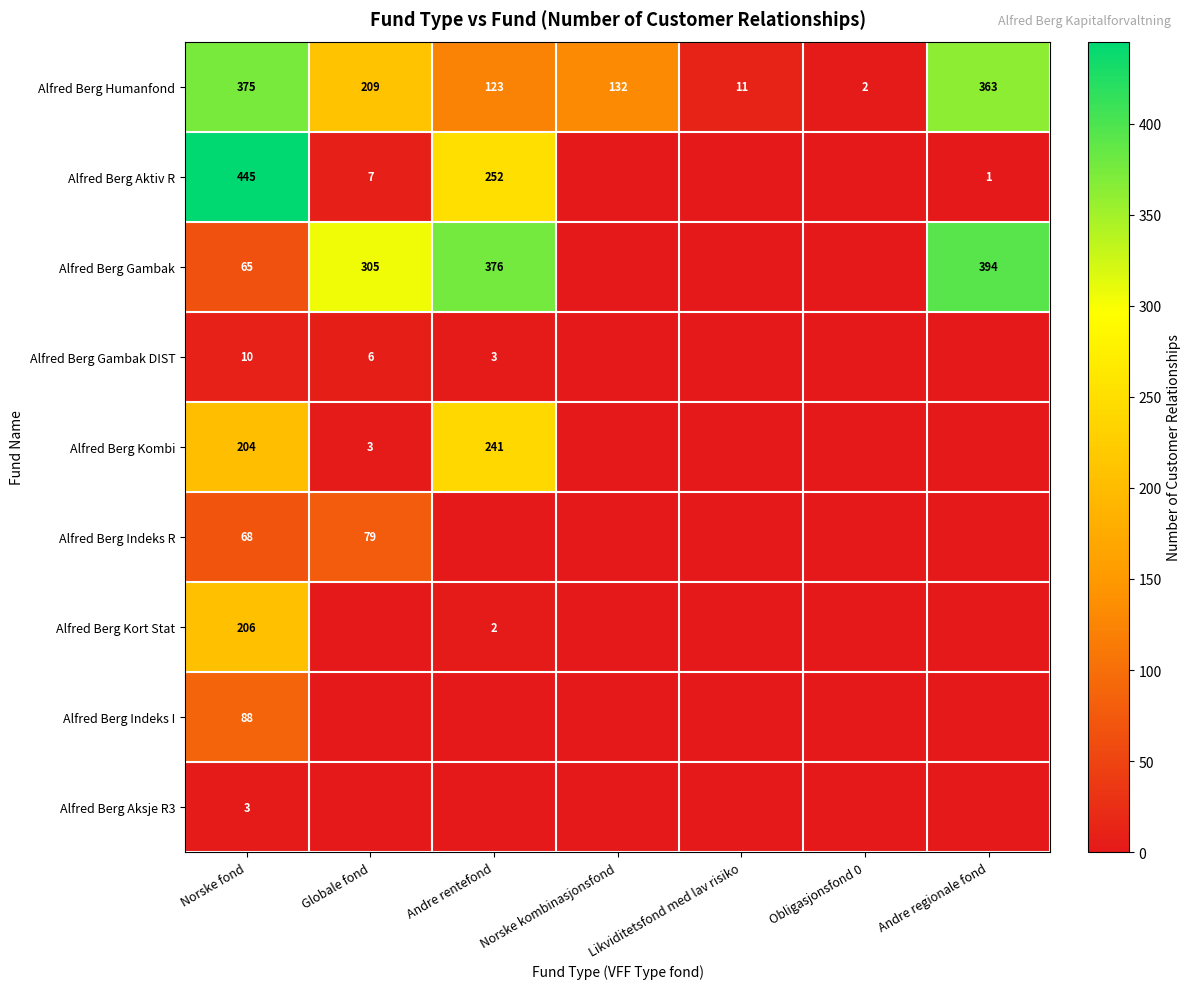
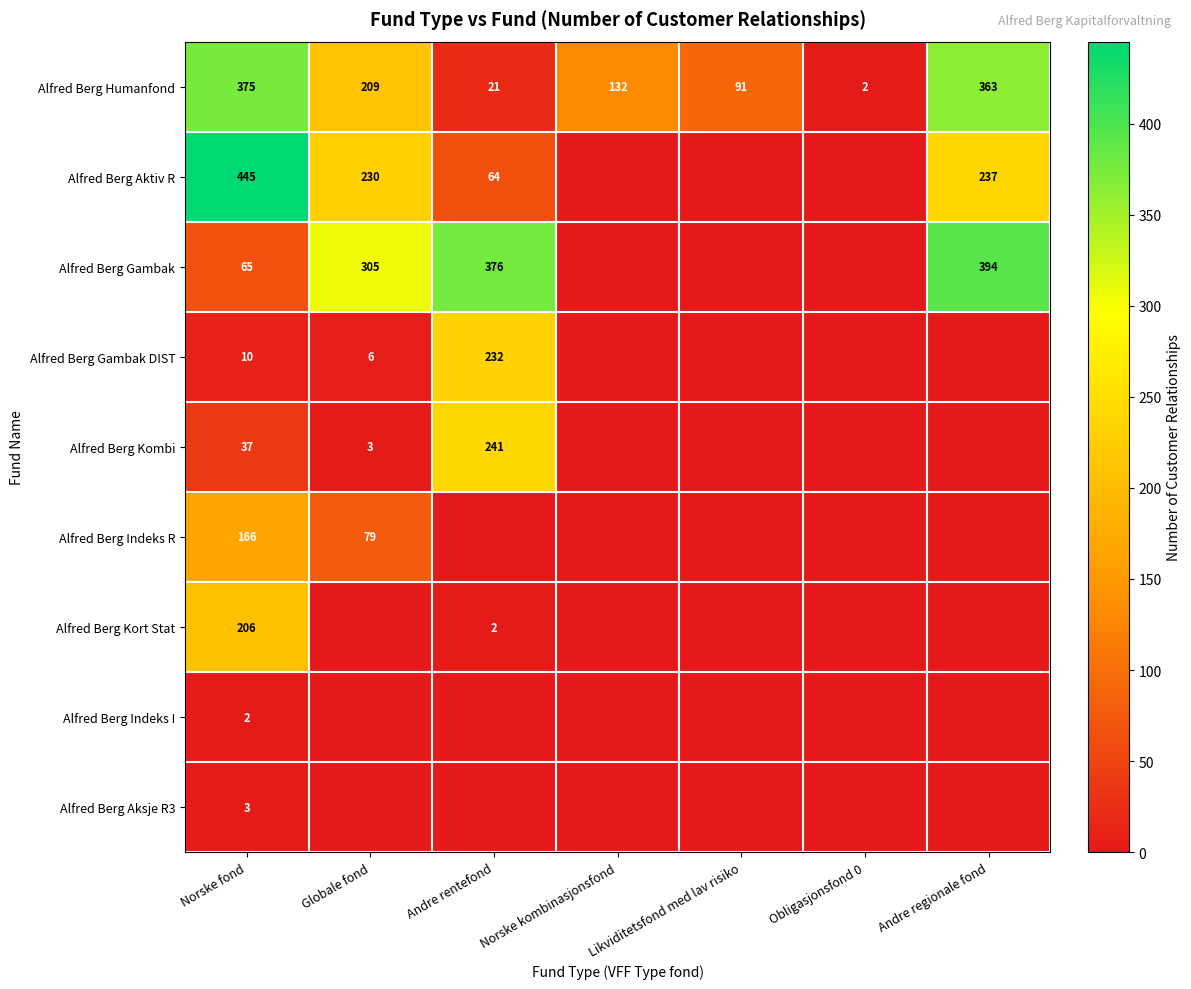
  {
    "Alfred Berg Humanfond": {
      "Norske fond": 375,
      "Globale fond": 209,
-     "Andre rentefond": 123,
+     "Andre rentefond": 21,
      "Norske kombinasjonsfond": 132,
-     "Likviditetsfond med lav risiko": 11,
+     "Likviditetsfond med lav risiko": 91,
      "Obligasjonsfond 0": 2,
      "Andre regionale fond": 363
    },
    "Alfred Berg Aktiv R": {
      "Norske fond": 445,
-     "Globale fond": 7,
-     "Andre rentefond": 252,
-     "Andre regionale fond": 1
+     "Globale fond": 230,
+     "Andre rentefond": 64,
+     "Andre regionale fond": 237
    },
    "Alfred Berg Gambak": {
      "Norske fond": 65,
      "Globale fond": 305,
      "Andre rentefond": 376,
      "Andre regionale fond": 394
    },
    "Alfred Berg Gambak DIST": {
      "Norske fond": 10,
      "Globale fond": 6,
-     "Andre rentefond": 3
+     "Andre rentefond": 232
    },
    "Alfred Berg Kombi": {
-     "Norske fond": 204,
+     "Norske fond": 37,
      "Globale fond": 3,
      "Andre rentefond": 241
    },
    "Alfred Berg Indeks R": {
-     "Norske fond": 68,
+     "Norske fond": 166,
      "Globale fond": 79
    },
    "Alfred Berg Kort Stat": {
      "Norske fond": 206,
      "Andre rentefond": 2
    },
    "Alfred Berg Indeks I": {
-     "Norske fond": 88
+     "Norske fond": 2
    },
    "Alfred Berg Aksje R3": {
      "Norske fond": 3
    }
  }
